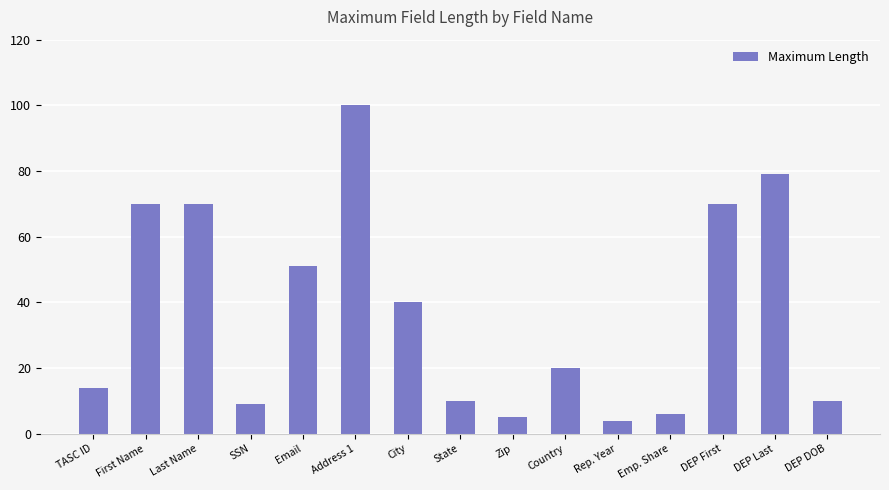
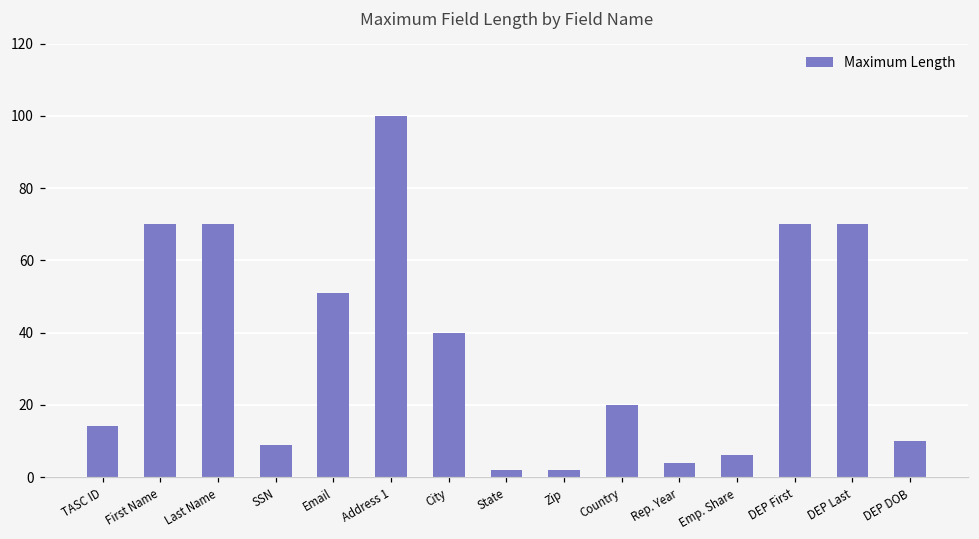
  {
    "TASC ID": 14,
    "First Name": 70,
    "Last Name": 70,
    "SSN": 9,
    "Email": 51,
    "Address 1": 100,
    "City": 40,
-   "State": 10,
-   "Zip": 5,
+   "State": 2,
+   "Zip": 2,
    "Country": 20,
    "Rep. Year": 4,
    "Emp. Share": 6,
    "DEP First": 70,
-   "DEP Last": 79,
+   "DEP Last": 70,
    "DEP DOB": 10
  }
